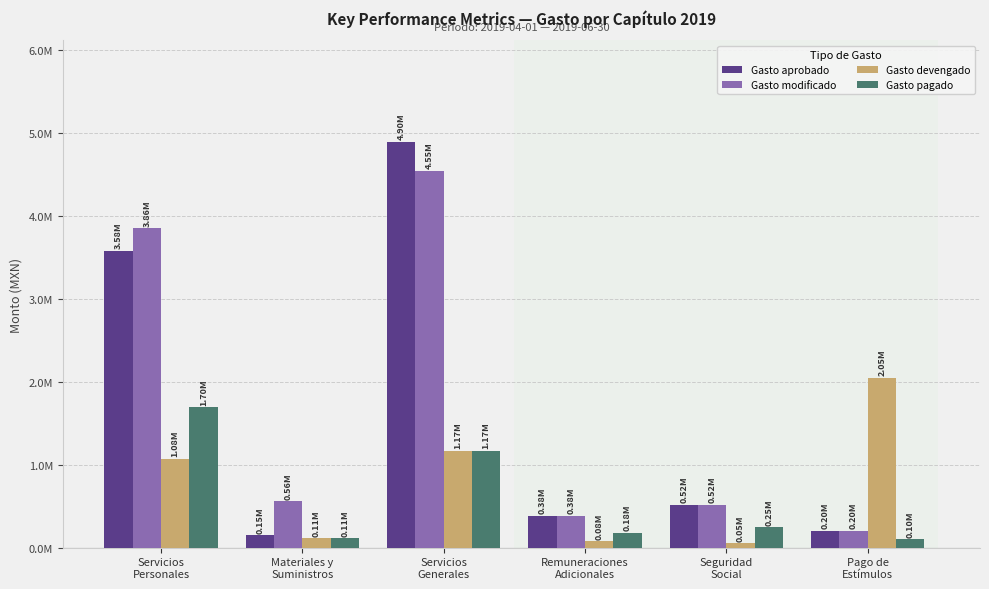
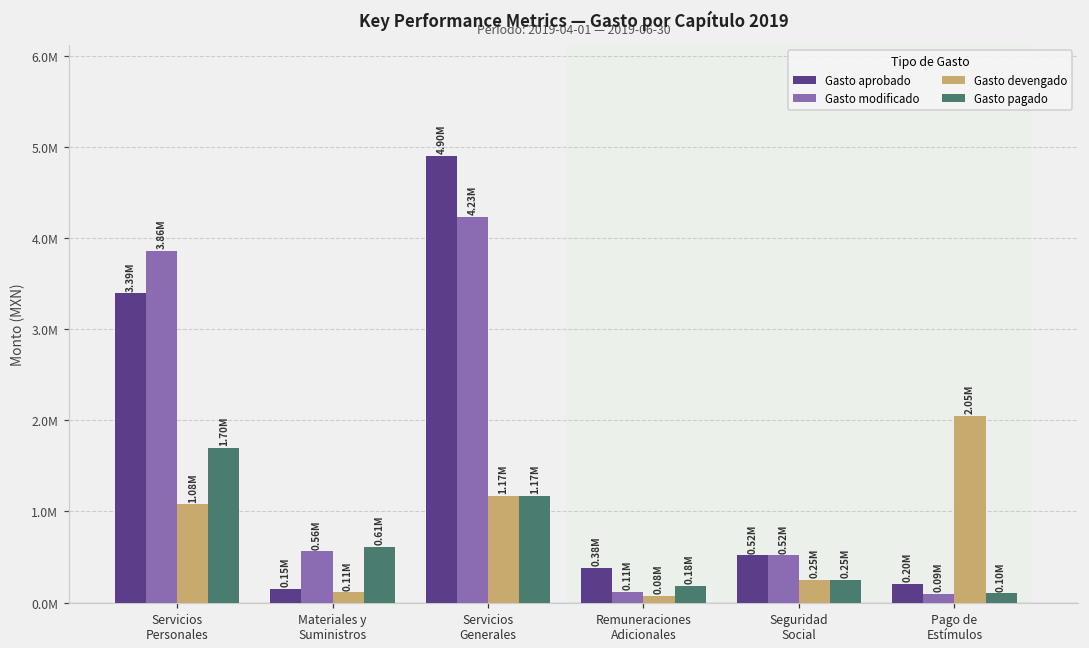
  {
    "Gasto aprobado": {
-     "Servicios Personales": "3.58M",
+     "Servicios Personales": "3.39M",
      "Materiales y Suministros": "0.15M",
      "Servicios Generales": "4.90M",
      "Remuneraciones Adicionales": "0.38M",
      "Seguridad Social": "0.52M",
      "Pago de Estímulos": "0.20M"
    },
    "Gasto modificado": {
      "Servicios Personales": "3.86M",
      "Materiales y Suministros": "0.56M",
-     "Servicios Generales": "4.55M",
-     "Remuneraciones Adicionales": "0.38M",
+     "Servicios Generales": "4.23M",
+     "Remuneraciones Adicionales": "0.11M",
      "Seguridad Social": "0.52M",
-     "Pago de Estímulos": "0.20M"
+     "Pago de Estímulos": "0.09M"
    },
    "Gasto devengado": {
      "Servicios Personales": "1.08M",
      "Materiales y Suministros": "0.11M",
      "Servicios Generales": "1.17M",
      "Remuneraciones Adicionales": "0.08M",
-     "Seguridad Social": "0.05M",
+     "Seguridad Social": "0.25M",
      "Pago de Estímulos": "2.05M"
    },
    "Gasto pagado": {
      "Servicios Personales": "1.70M",
-     "Materiales y Suministros": "0.11M",
+     "Materiales y Suministros": "0.61M",
      "Servicios Generales": "1.17M",
      "Remuneraciones Adicionales": "0.18M",
      "Seguridad Social": "0.25M",
      "Pago de Estímulos": "0.10M"
    }
  }
